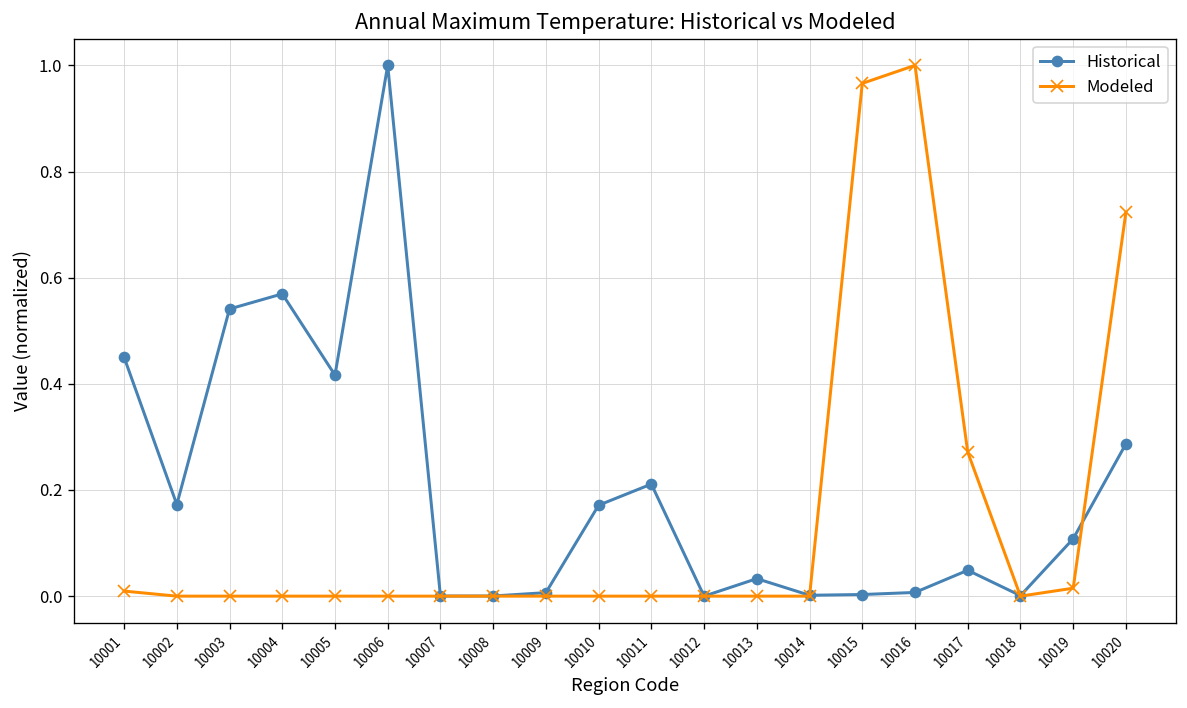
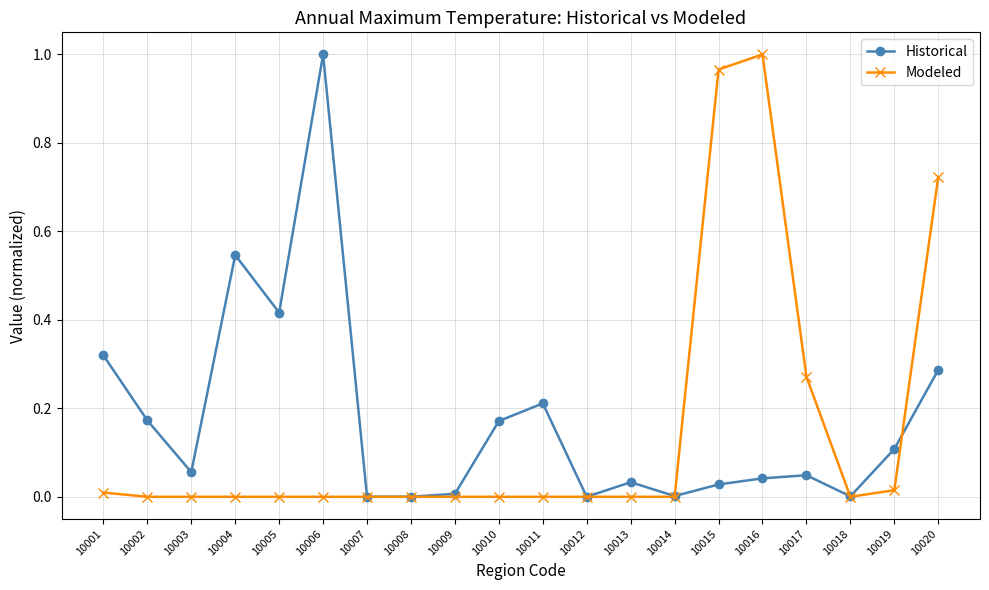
  {
    "Historical": {
-     "10001": 0.45,
+     "10001": 0.32,
      "10002": 0.17,
-     "10003": 0.54,
-     "10004": 0.57,
+     "10003": 0.06,
+     "10004": 0.55,
      "10005": 0.42,
      "10006": 1.00,
      "10009": 0.01,
      "10010": 0.17,
      "10011": 0.21,
      "10013": 0.03,
-     "10015": 0.00,
-     "10016": 0.01,
+     "10015": 0.03,
+     "10016": 0.04,
      "10017": 0.05,
      "10019": 0.11,
      "10020": 0.29
    },
    "Modeled": {
      "10001": 0.01,
      "10002": 0.00,
      "10003": 0.00,
      "10004": 0.00,
      "10005": 0.00,
      "10006": 0.00,
      "10009": 0.00,
      "10010": 0.00,
      "10011": 0.00,
      "10013": 0.00,
      "10015": 0.97,
      "10016": 1.00,
      "10017": 0.27,
      "10019": 0.01,
      "10020": 0.72
    }
  }
